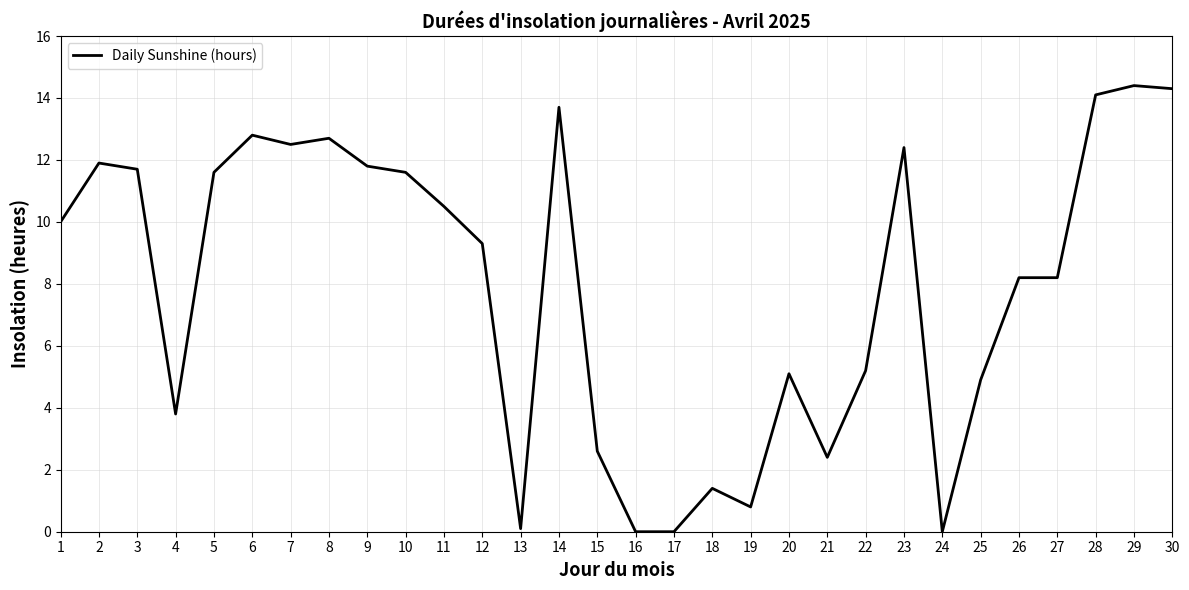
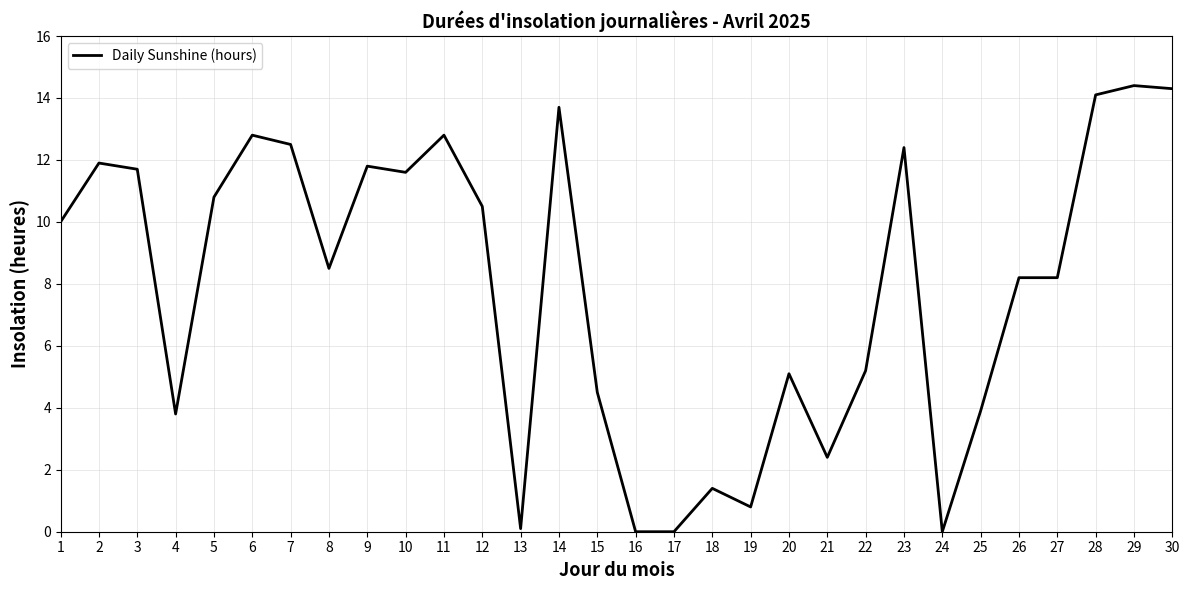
  {
    "1": 10.0,
    "2": 11.9,
    "3": 11.7,
    "4": 3.8,
-   "5": 11.6,
+   "5": 10.8,
    "6": 12.8,
    "7": 12.5,
-   "8": 12.7,
+   "8": 8.5,
    "9": 11.8,
    "10": 11.6,
-   "11": 10.5,
-   "12": 9.3,
+   "11": 12.8,
+   "12": 10.5,
    "13": 0.1,
    "14": 13.7,
-   "15": 2.6,
+   "15": 4.5,
    "16": 0.0,
    "17": 0.0,
    "18": 1.4,
    "19": 0.8,
    "20": 5.1,
    "21": 2.4,
    "22": 5.2,
    "23": 12.4,
    "24": 0.0,
-   "25": 4.9,
+   "25": 3.9,
    "26": 8.2,
    "27": 8.2,
    "28": 14.1,
    "29": 14.4,
    "30": 14.3
  }
